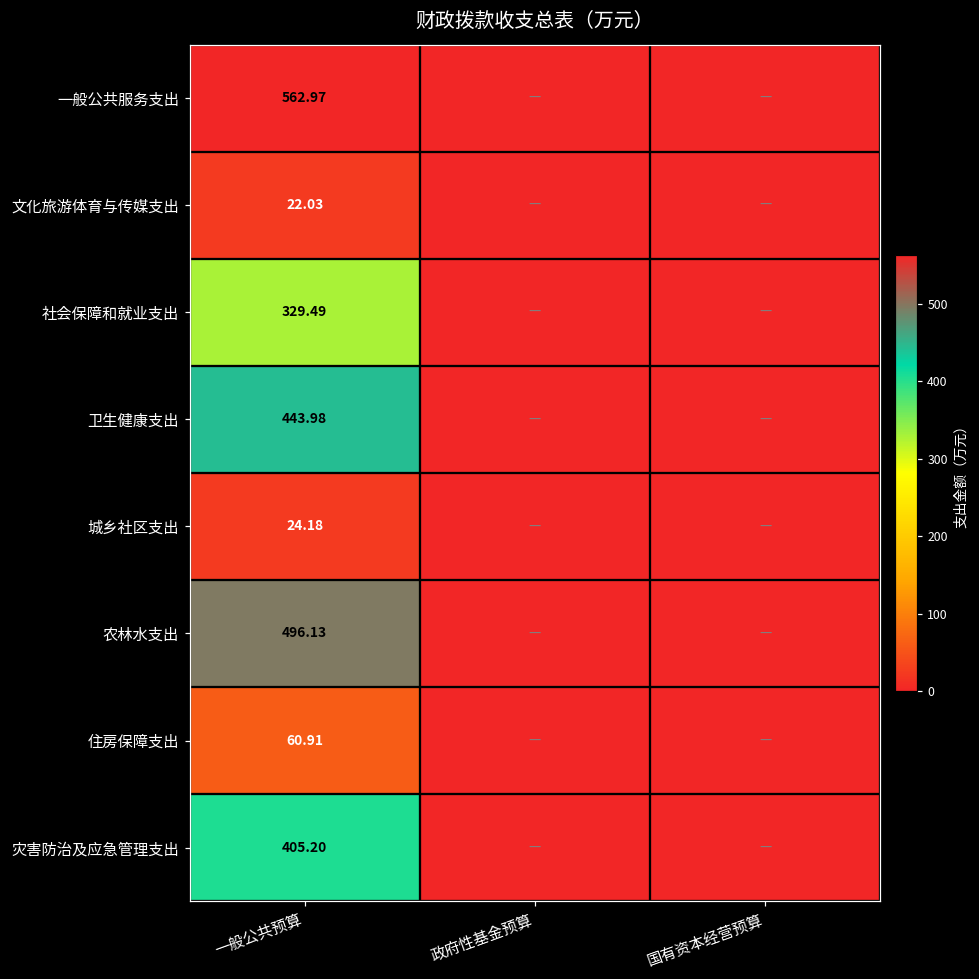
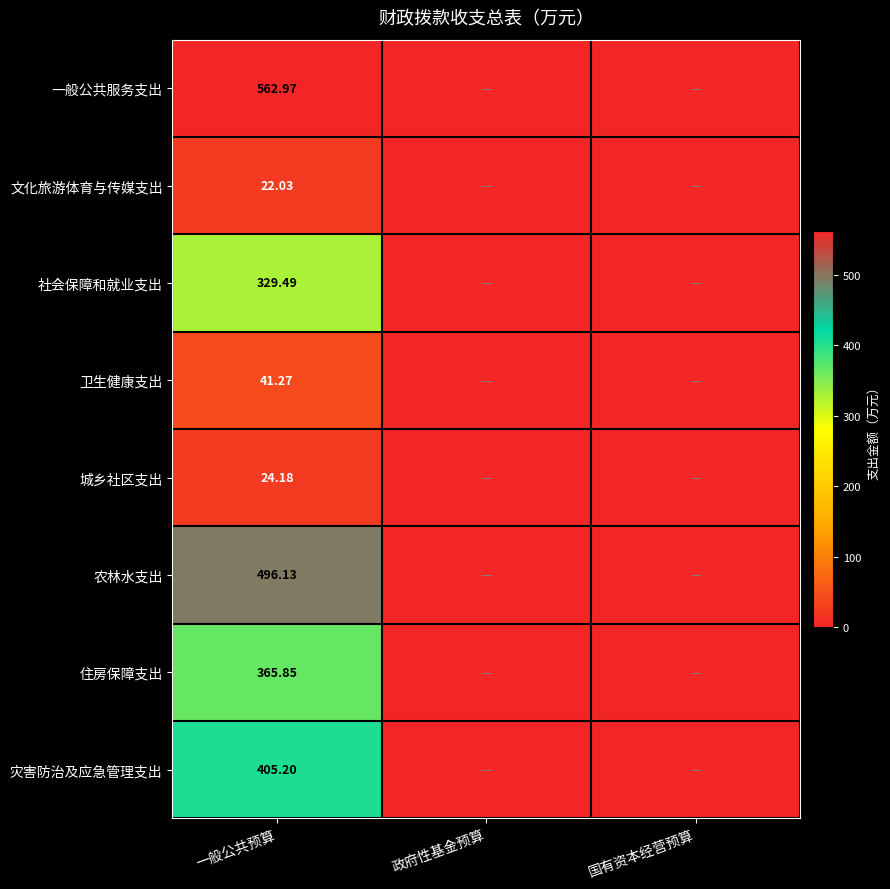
  {
    "一般公共服务支出": {
      "一般公共预算": 562.97
    },
    "文化旅游体育与传媒支出": {
      "一般公共预算": 22.03
    },
    "社会保障和就业支出": {
      "一般公共预算": 329.49
    },
    "卫生健康支出": {
-     "一般公共预算": 443.98
+     "一般公共预算": 41.27
    },
    "城乡社区支出": {
      "一般公共预算": 24.18
    },
    "农林水支出": {
      "一般公共预算": 496.13
    },
    "住房保障支出": {
-     "一般公共预算": 60.91
+     "一般公共预算": 365.85
    },
    "灾害防治及应急管理支出": {
      "一般公共预算": 405.20
    }
  }
